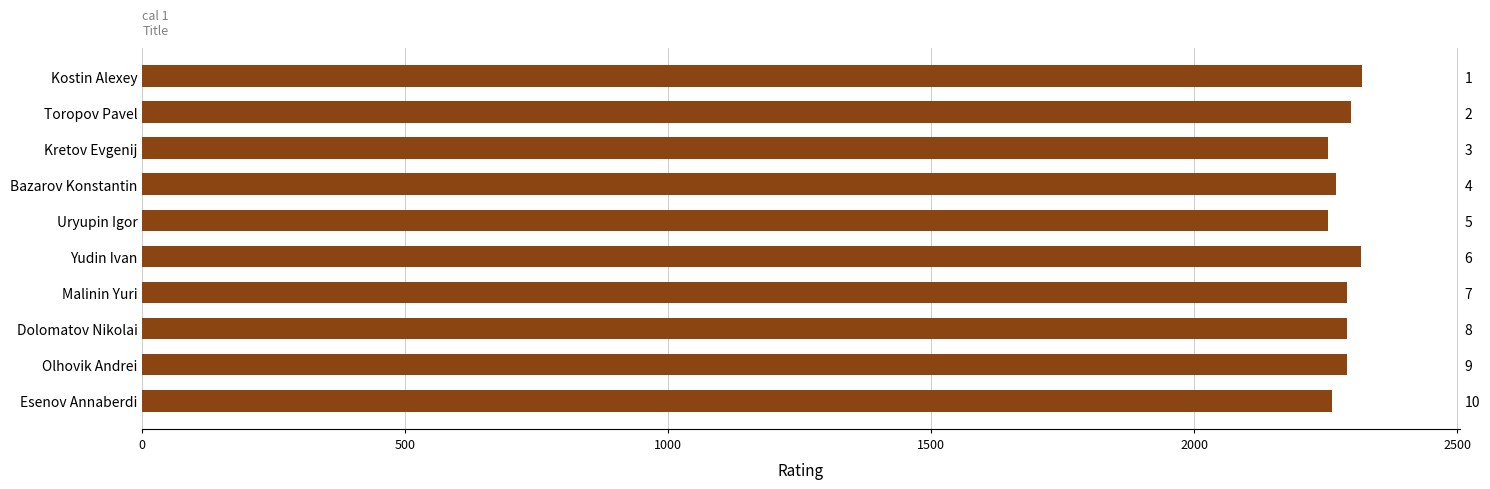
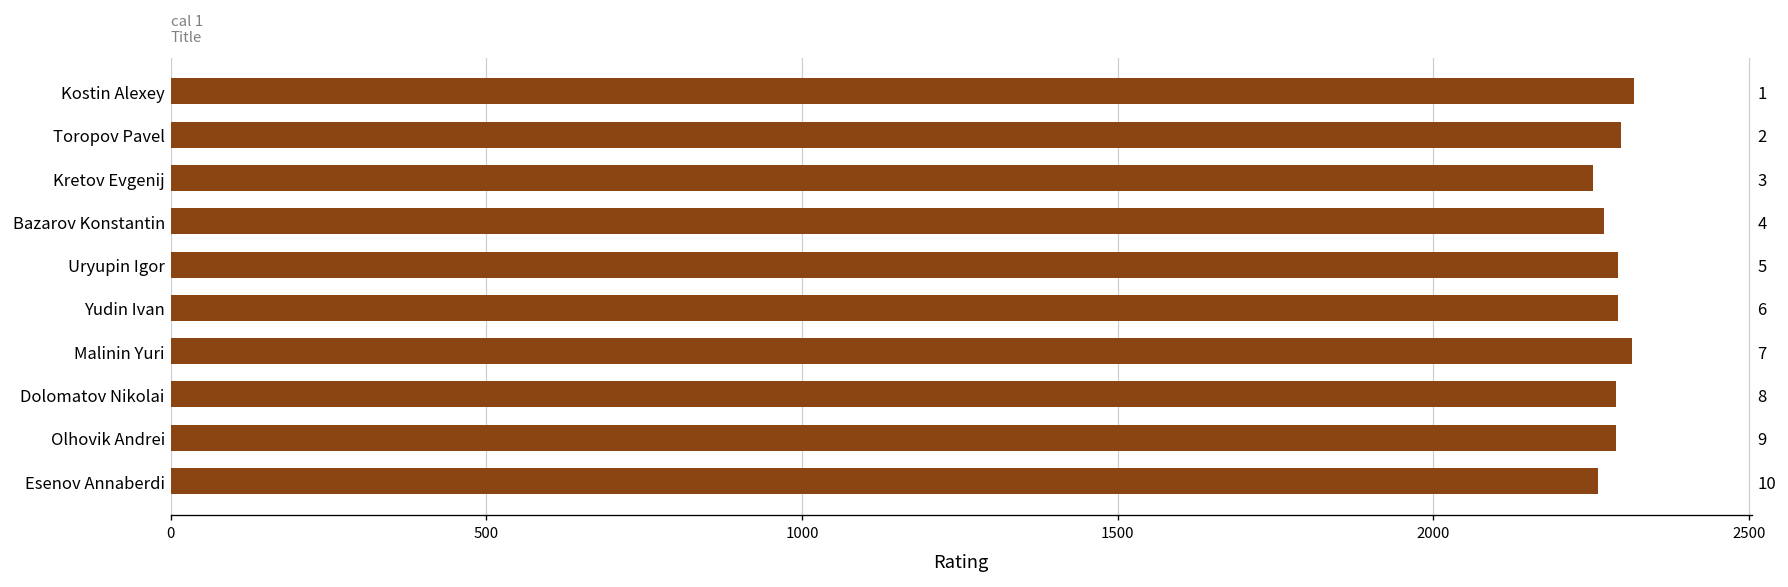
  {
    "Kostin Alexey": 2320,
    "Toropov Pavel": 2300,
    "Kretov Evgenij": 2250,
    "Bazarov Konstantin": 2270,
-   "Uryupin Igor": 2250,
-   "Yudin Ivan": 2320,
-   "Malinin Yuri": 2290,
+   "Uryupin Igor": 2290,
+   "Yudin Ivan": 2290,
+   "Malinin Yuri": 2320,
    "Dolomatov Nikolai": 2290,
    "Olhovik Andrei": 2290,
    "Esenov Annaberdi": 2260
  }
